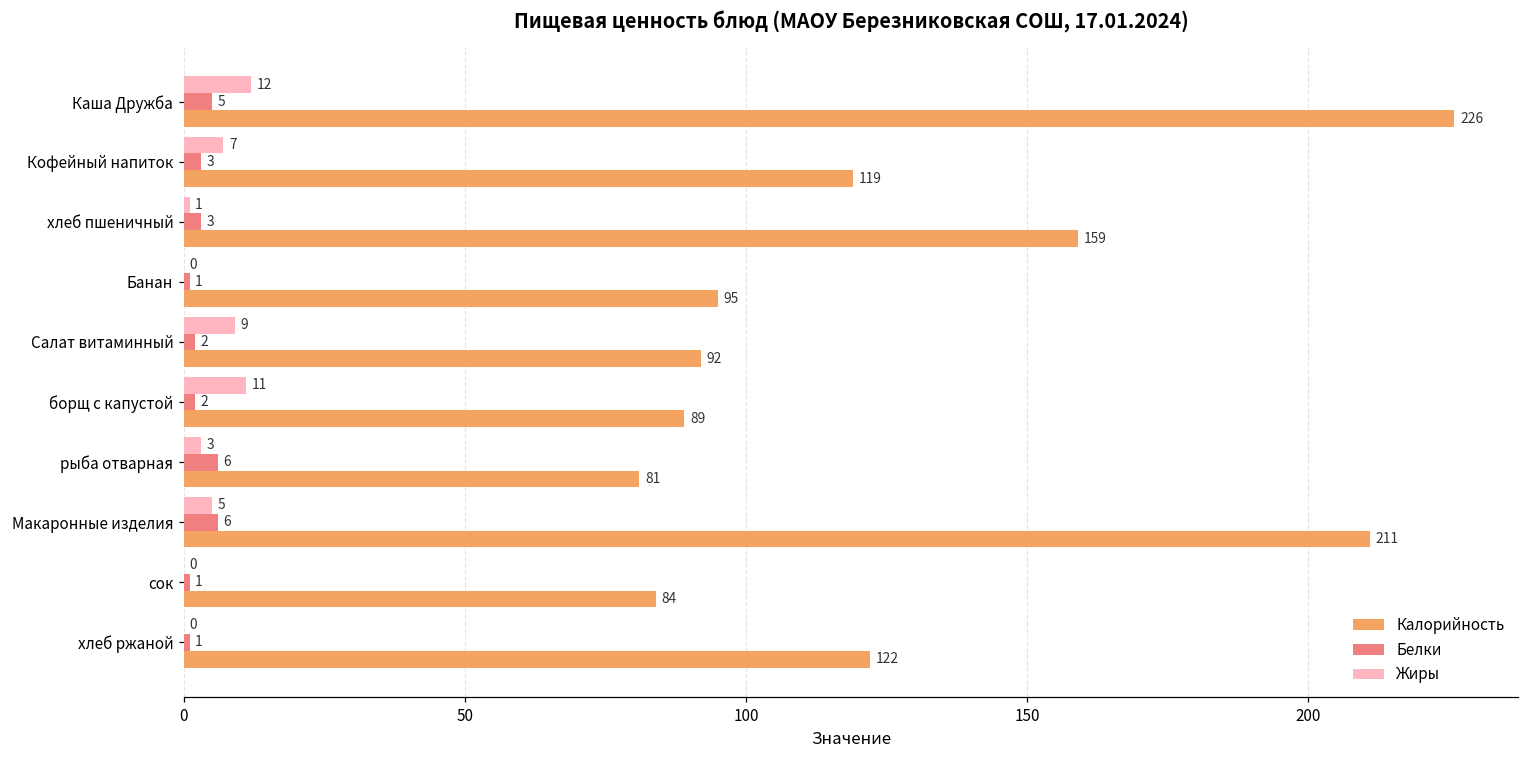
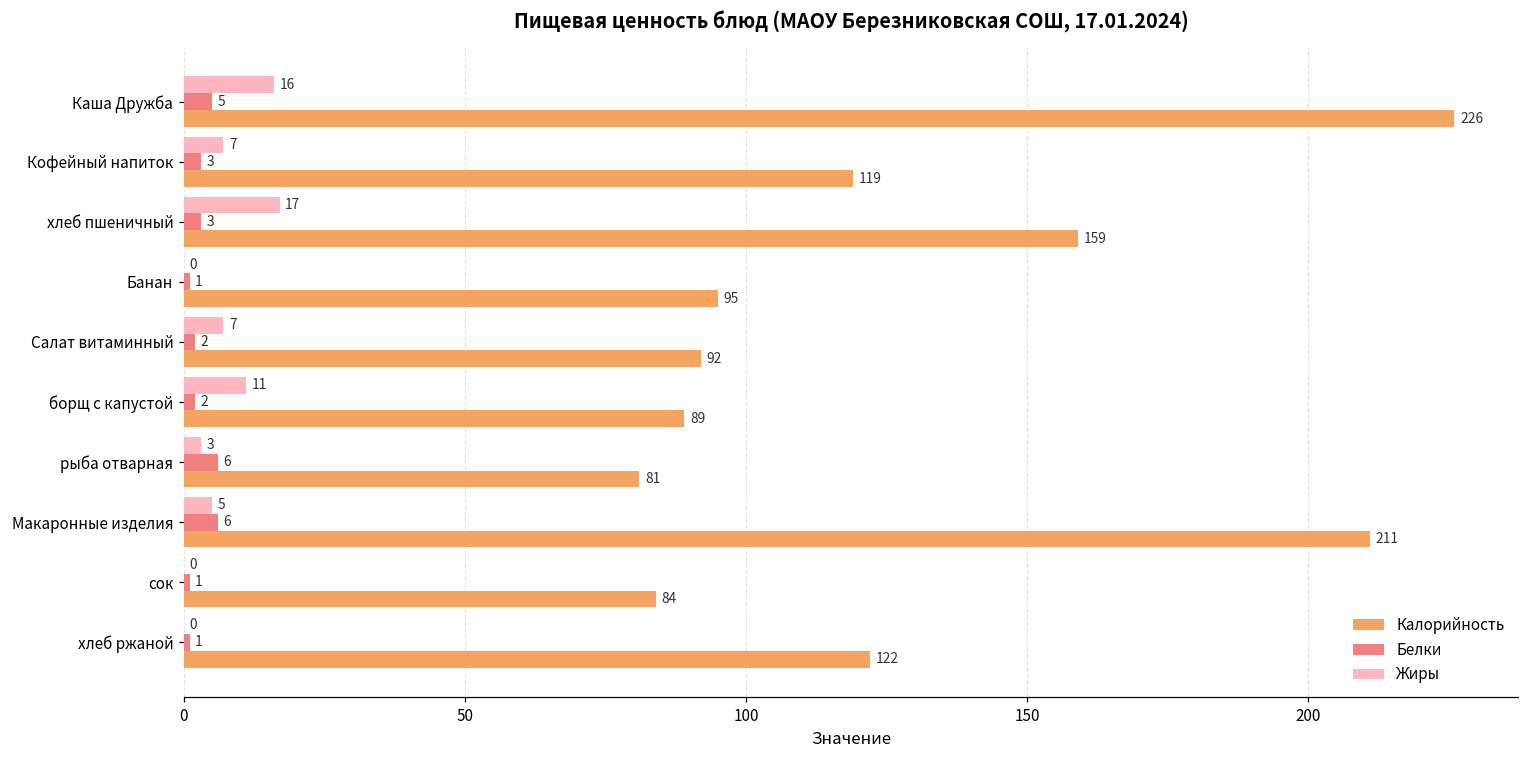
  {
    "Жиры": {
-     "Каша Дружба": 12,
+     "Каша Дружба": 16,
      "Кофейный напиток": 7,
-     "хлеб пшеничный": 1,
+     "хлеб пшеничный": 17,
      "Банан": 0,
-     "Салат витаминный": 9,
+     "Салат витаминный": 7,
      "борщ с капустой": 11,
      "рыба отварная": 3,
      "Макаронные изделия": 5,
      "сок": 0,
      "хлеб ржаной": 0
    }
  }
